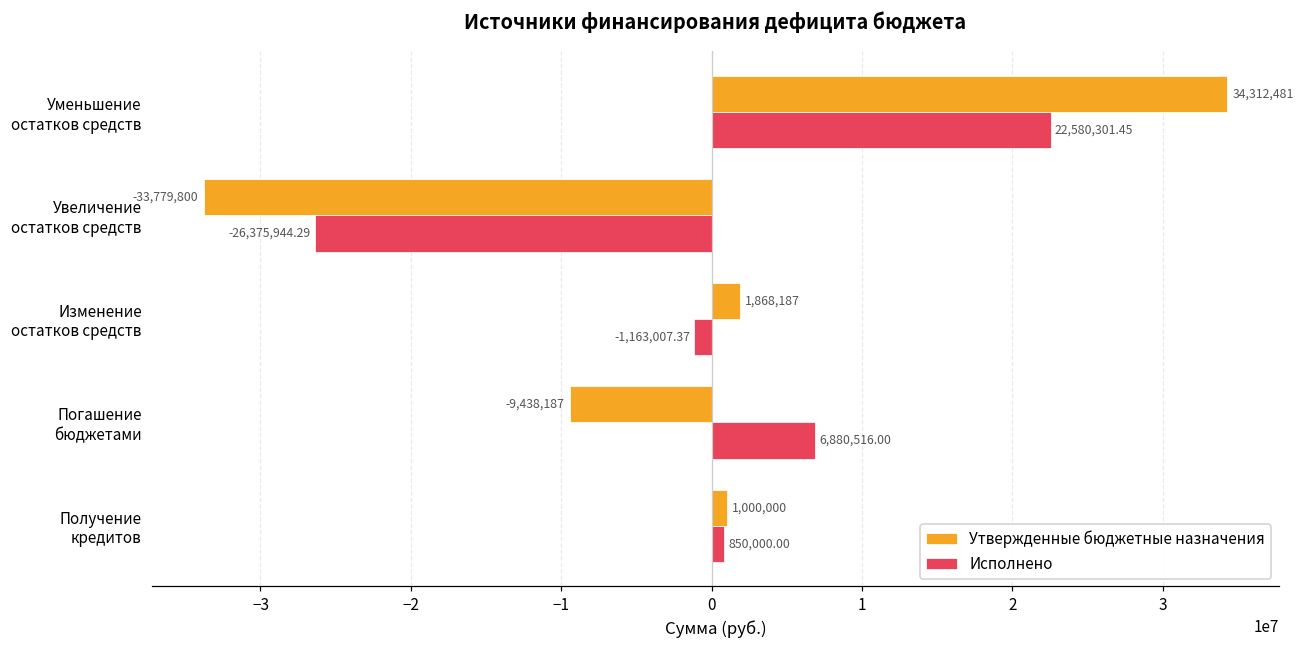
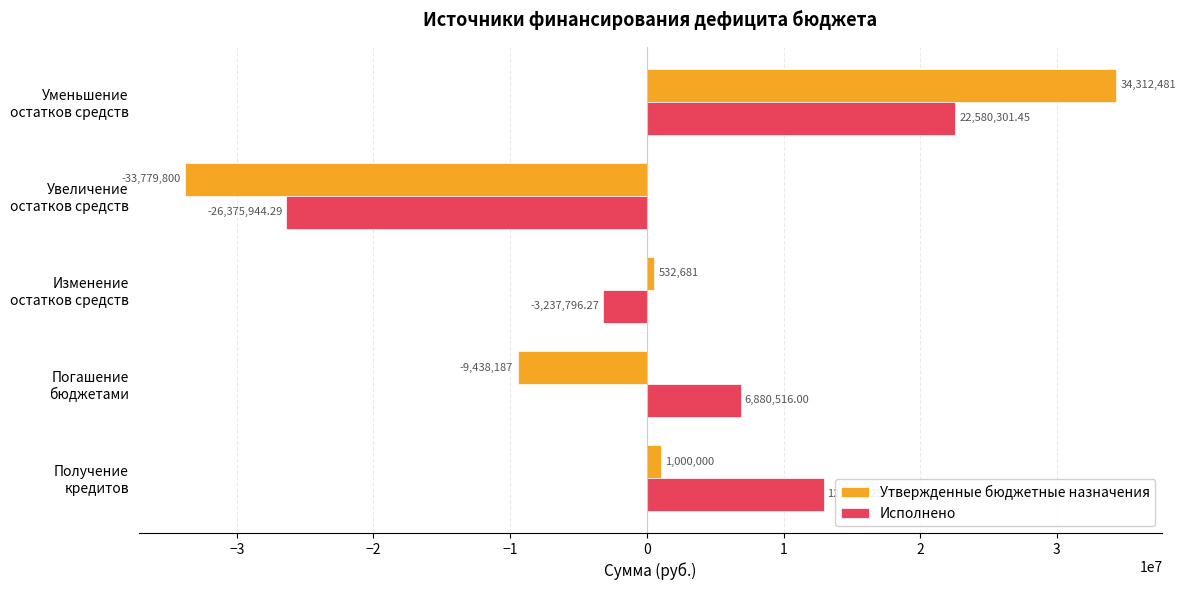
  {
    "Утвержденные бюджетные назначения": {
      "Уменьшение остатков средств": "34,312,481",
      "Увеличение остатков средств": "-33,779,800",
-     "Изменение остатков средств": "1,868,187",
+     "Изменение остатков средств": "532,681",
      "Погашение бюджетами": "-9,438,187",
      "Получение кредитов": "1,000,000"
    },
    "Исполнено": {
      "Уменьшение остатков средств": "22,580,301.45",
      "Увеличение остатков средств": "-26,375,944.29",
-     "Изменение остатков средств": "-1,163,007.37",
+     "Изменение остатков средств": "-3,237,796.27",
      "Погашение бюджетами": "6,880,516.00",
-     "Получение кредитов": "900000"
+     "Получение кредитов": "13000000"
    }
  }
